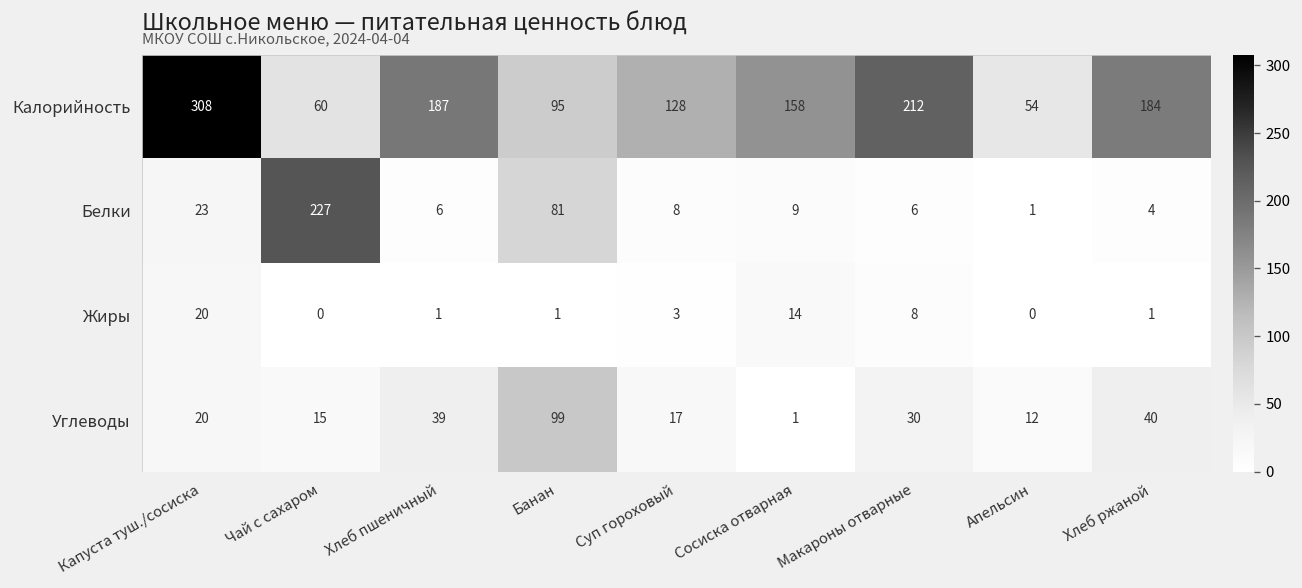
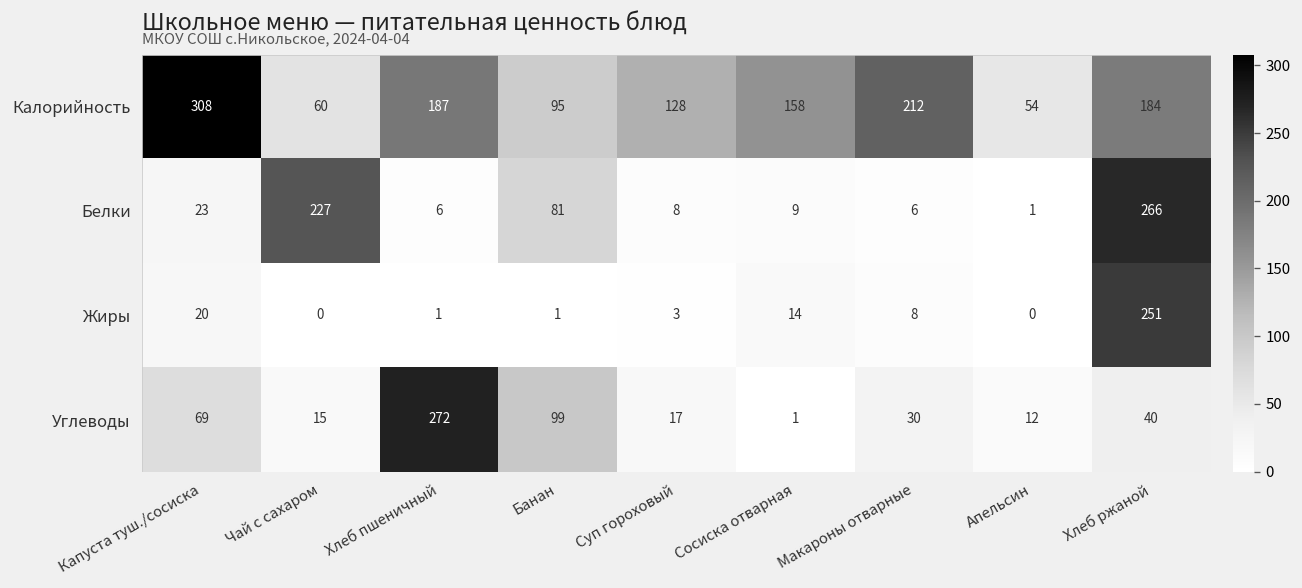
  {
    "Калорийность": {
      "Капуста туш./сосиска": 308,
      "Чай с сахаром": 60,
      "Хлеб пшеничный": 187,
      "Банан": 95,
      "Суп гороховый": 128,
      "Сосиска отварная": 158,
      "Макароны отварные": 212,
      "Апельсин": 54,
      "Хлеб ржаной": 184
    },
    "Белки": {
      "Капуста туш./сосиска": 23,
      "Чай с сахаром": 227,
      "Хлеб пшеничный": 6,
      "Банан": 81,
      "Суп гороховый": 8,
      "Сосиска отварная": 9,
      "Макароны отварные": 6,
      "Апельсин": 1,
-     "Хлеб ржаной": 4
+     "Хлеб ржаной": 266
    },
    "Жиры": {
      "Капуста туш./сосиска": 20,
      "Чай с сахаром": 0,
      "Хлеб пшеничный": 1,
      "Банан": 1,
      "Суп гороховый": 3,
      "Сосиска отварная": 14,
      "Макароны отварные": 8,
      "Апельсин": 0,
-     "Хлеб ржаной": 1
+     "Хлеб ржаной": 251
    },
    "Углеводы": {
-     "Капуста туш./сосиска": 20,
+     "Капуста туш./сосиска": 69,
      "Чай с сахаром": 15,
-     "Хлеб пшеничный": 39,
+     "Хлеб пшеничный": 272,
      "Банан": 99,
      "Суп гороховый": 17,
      "Сосиска отварная": 1,
      "Макароны отварные": 30,
      "Апельсин": 12,
      "Хлеб ржаной": 40
    }
  }
